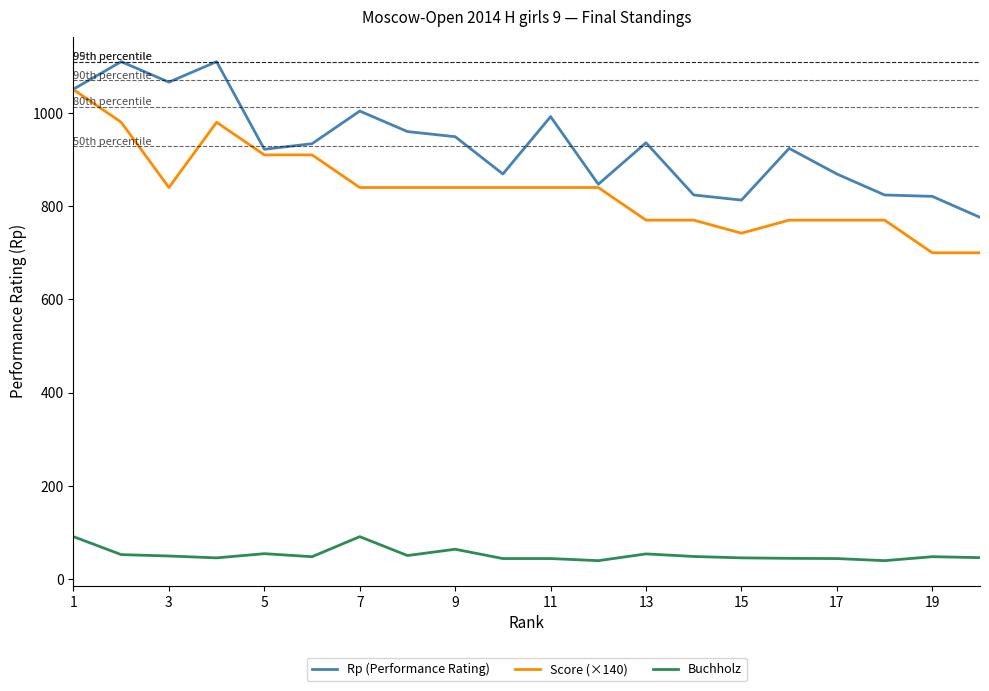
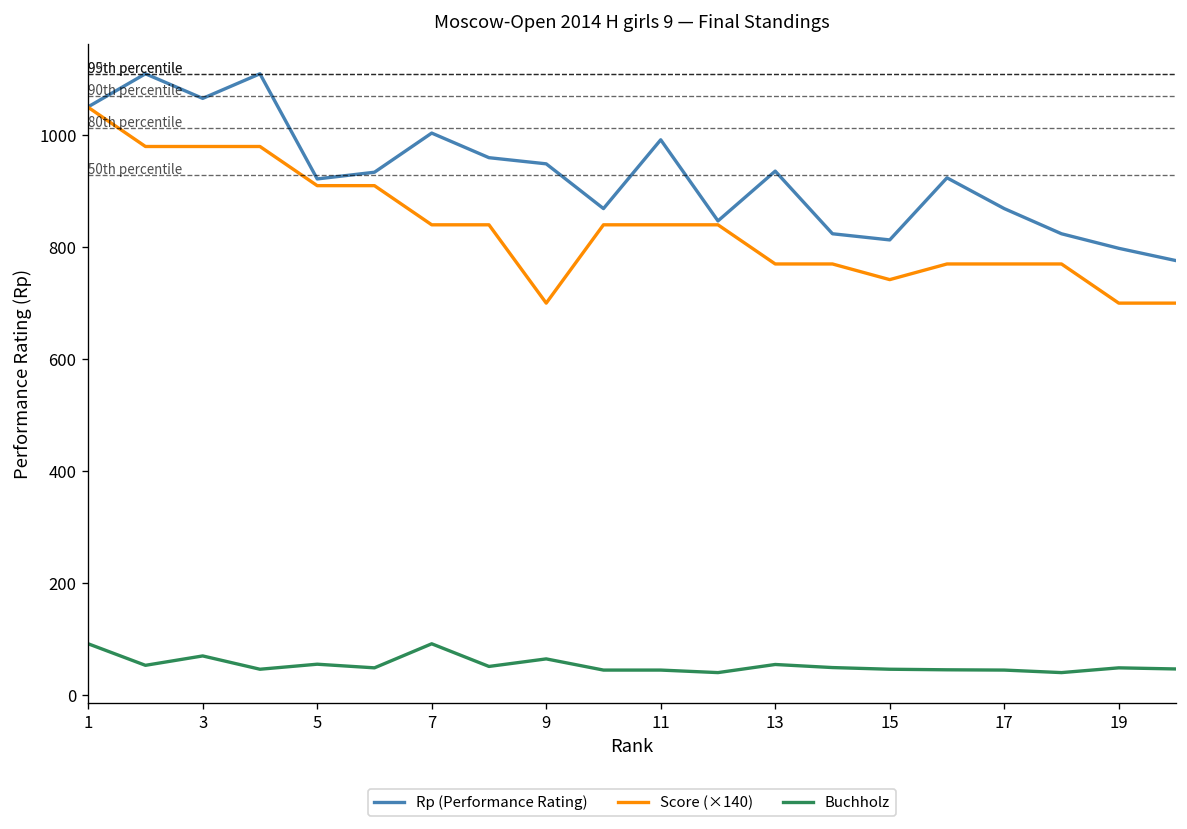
  {
    "Rp (Performance Rating)": {
      "3": 1070,
      "5": 920,
      "7": 1000,
      "9": 950,
      "11": 990,
      "13": 940,
      "15": 810,
      "17": 870,
-     "19": 820
+     "19": 800
    },
    "Score (×140)": {
-     "3": 840,
+     "3": 980,
      "5": 910,
      "7": 840,
-     "9": 840,
+     "9": 700,
      "11": 840,
      "13": 770,
      "15": 740,
      "17": 770,
      "19": 700
    },
    "Buchholz": {
      "1": 90,
-     "3": 50,
+     "3": 70,
      "5": 50,
      "7": 90,
      "9": 60,
      "11": 40,
      "13": 50,
      "15": 50,
      "17": 40,
      "19": 50
    }
  }
